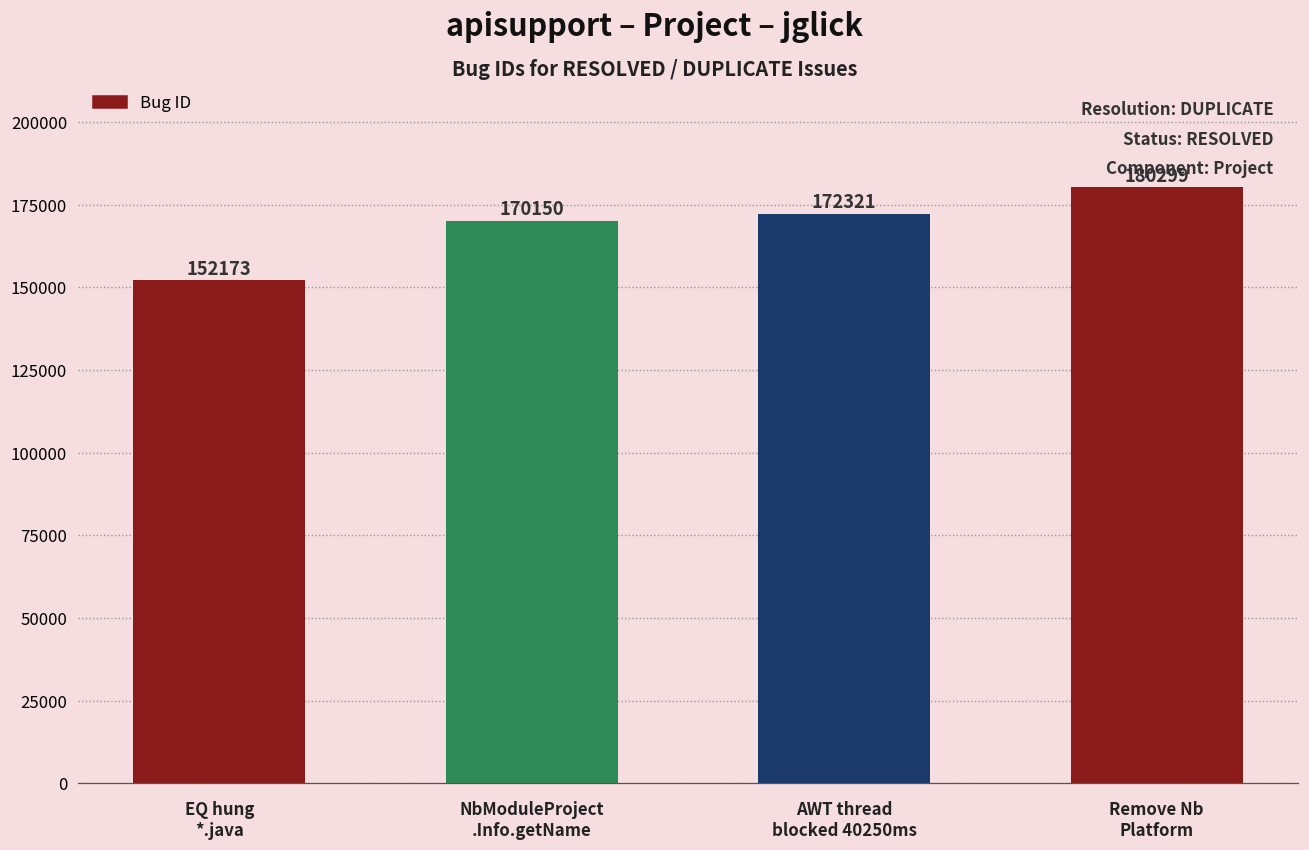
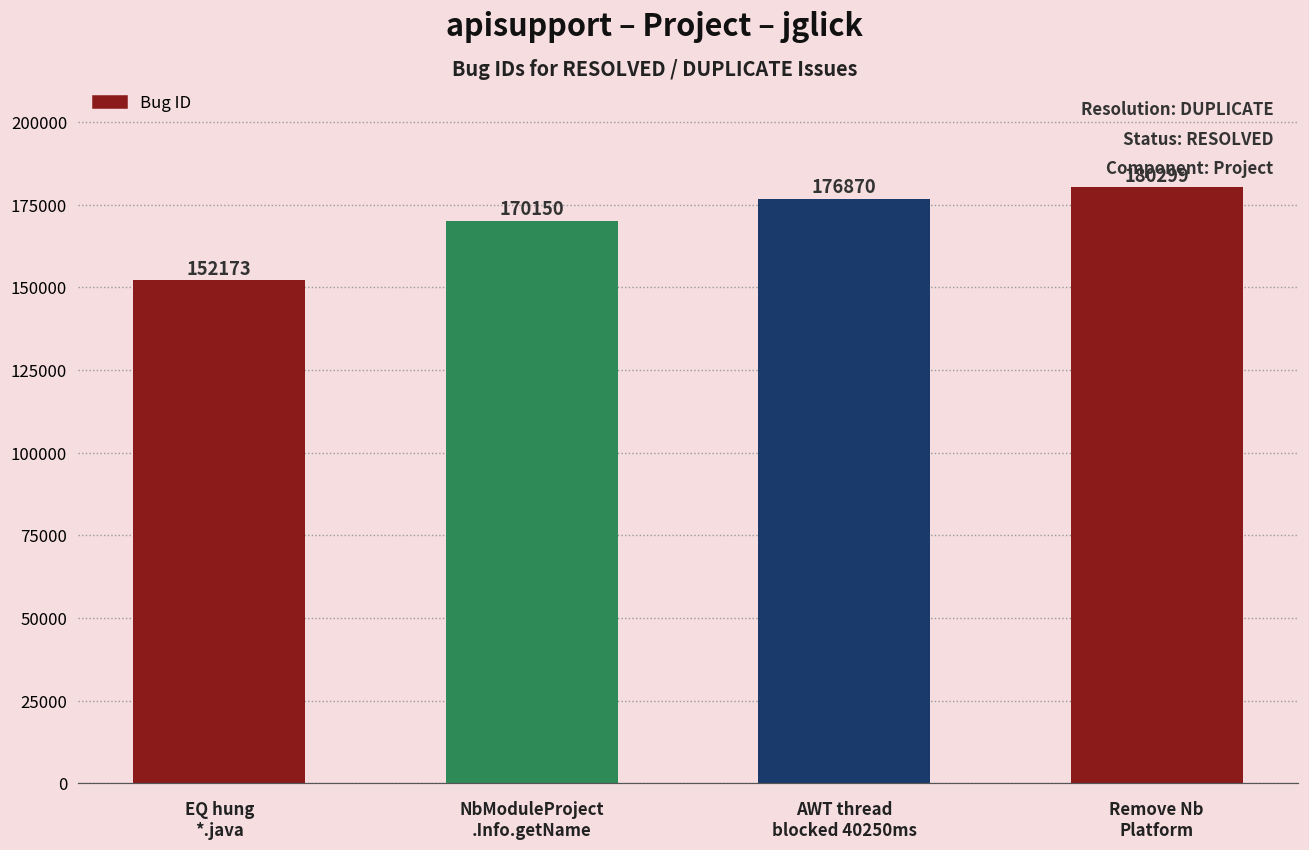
  {
    "EQ hung *.java": 152173,
    "NbModuleProject .Info.getName": 170150,
-   "AWT thread blocked 40250ms": 172321
+   "AWT thread blocked 40250ms": 176870
  }
